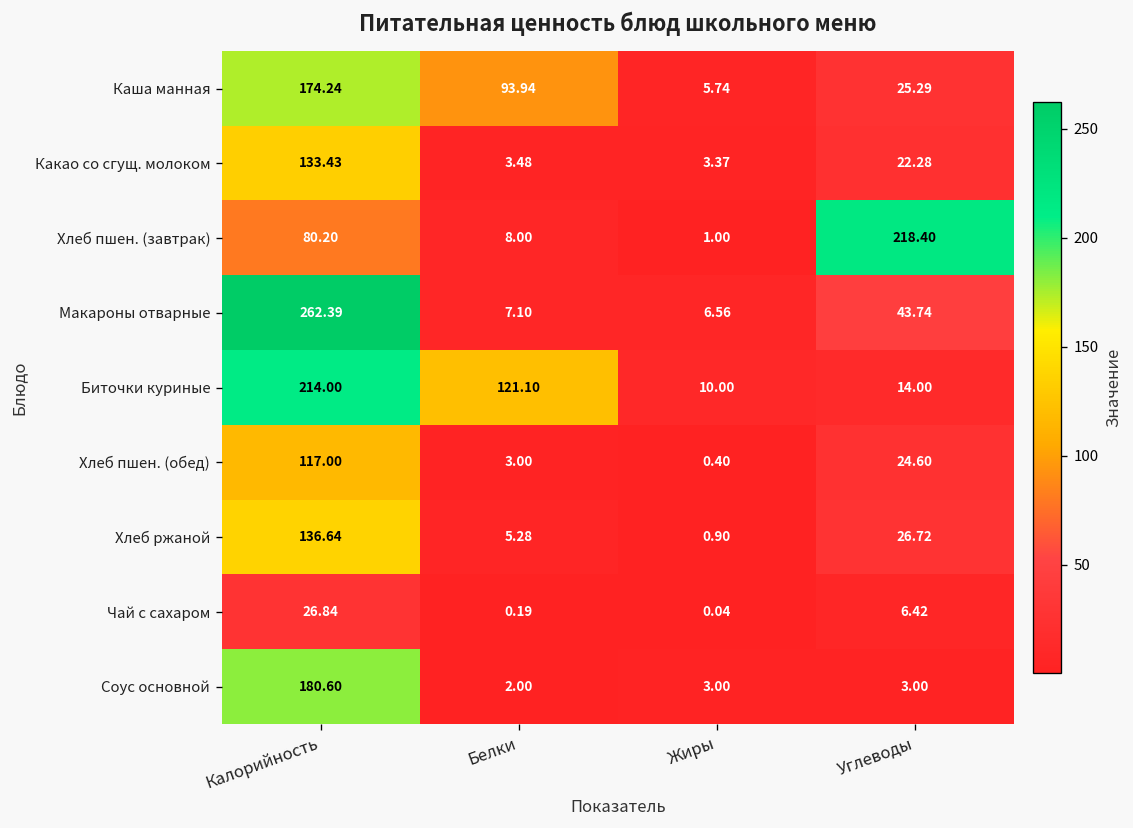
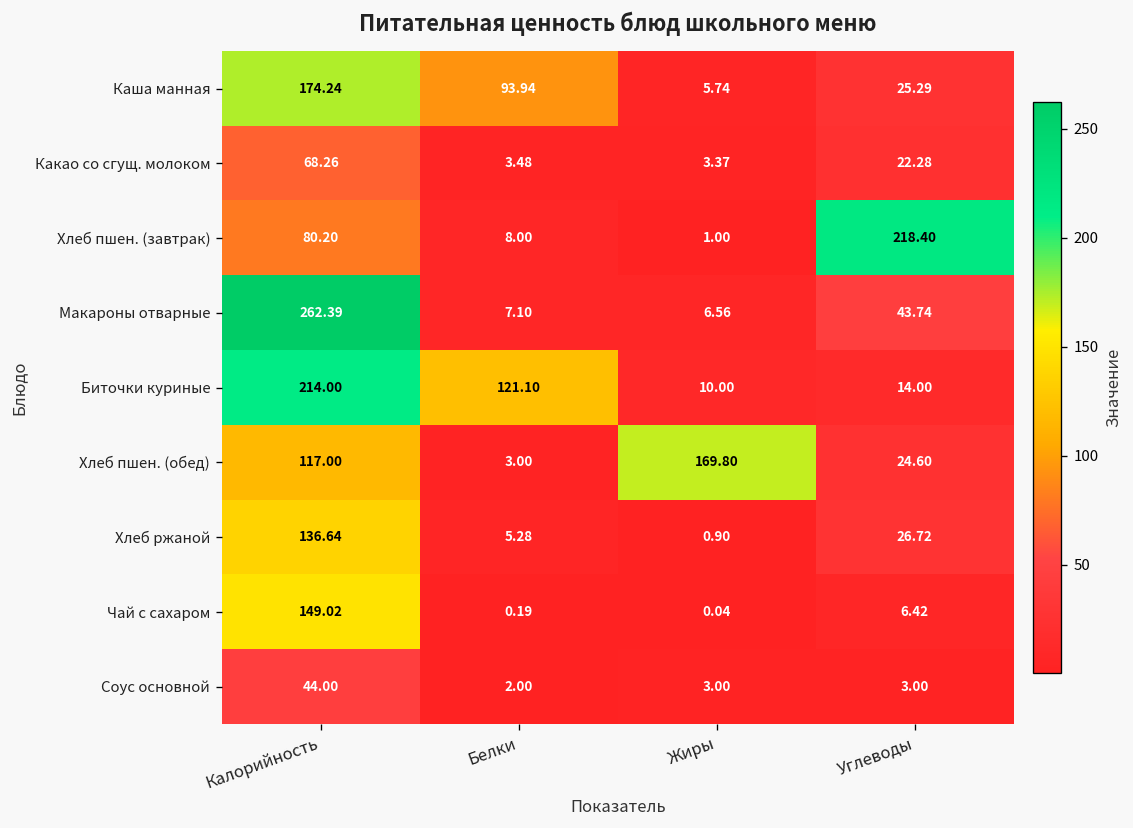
  {
    "Каша манная": {
      "Калорийность": 174.24,
      "Белки": 93.94,
      "Жиры": 5.74,
      "Углеводы": 25.29
    },
    "Какао со сгущ. молоком": {
-     "Калорийность": 133.43,
+     "Калорийность": 68.26,
      "Белки": 3.48,
      "Жиры": 3.37,
      "Углеводы": 22.28
    },
    "Хлеб пшен. (завтрак)": {
      "Калорийность": 80.20,
      "Белки": 8.00,
      "Жиры": 1.00,
      "Углеводы": 218.40
    },
    "Макароны отварные": {
      "Калорийность": 262.39,
      "Белки": 7.10,
      "Жиры": 6.56,
      "Углеводы": 43.74
    },
    "Биточки куриные": {
      "Калорийность": 214.00,
      "Белки": 121.10,
      "Жиры": 10.00,
      "Углеводы": 14.00
    },
    "Хлеб пшен. (обед)": {
      "Калорийность": 117.00,
      "Белки": 3.00,
-     "Жиры": 0.40,
+     "Жиры": 169.80,
      "Углеводы": 24.60
    },
    "Хлеб ржаной": {
      "Калорийность": 136.64,
      "Белки": 5.28,
      "Жиры": 0.90,
      "Углеводы": 26.72
    },
    "Чай с сахаром": {
-     "Калорийность": 26.84,
+     "Калорийность": 149.02,
      "Белки": 0.19,
      "Жиры": 0.04,
      "Углеводы": 6.42
    },
    "Соус основной": {
-     "Калорийность": 180.60,
+     "Калорийность": 44.00,
      "Белки": 2.00,
      "Жиры": 3.00,
      "Углеводы": 3.00
    }
  }
